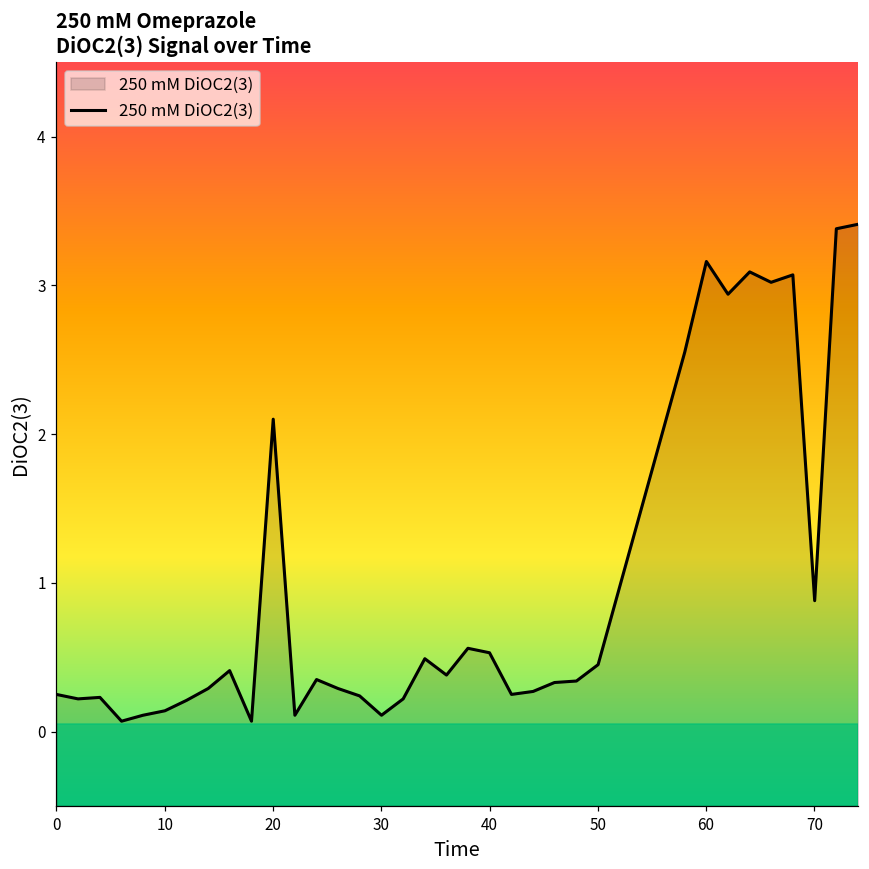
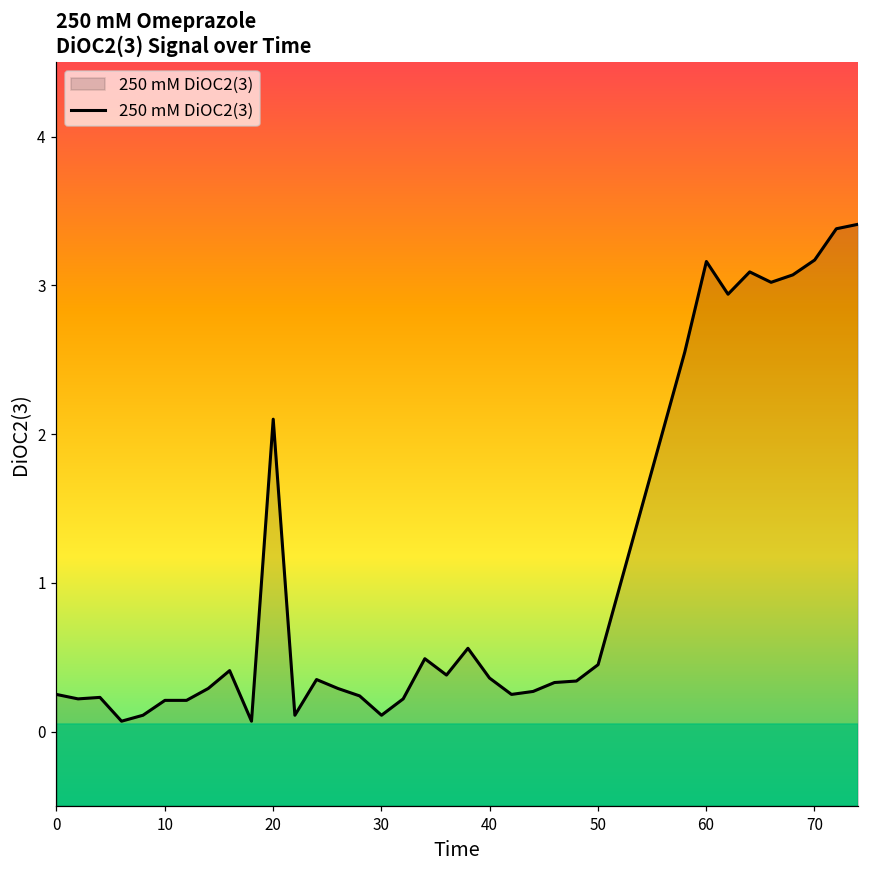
  {
    "0": 0.25,
-   "10": 0.14,
+   "10": 0.21,
    "20": 2.10,
    "30": 0.11,
-   "40": 0.53,
+   "40": 0.36,
    "50": 0.45,
    "60": 3.16,
-   "70": 0.88
+   "70": 3.17
  }
